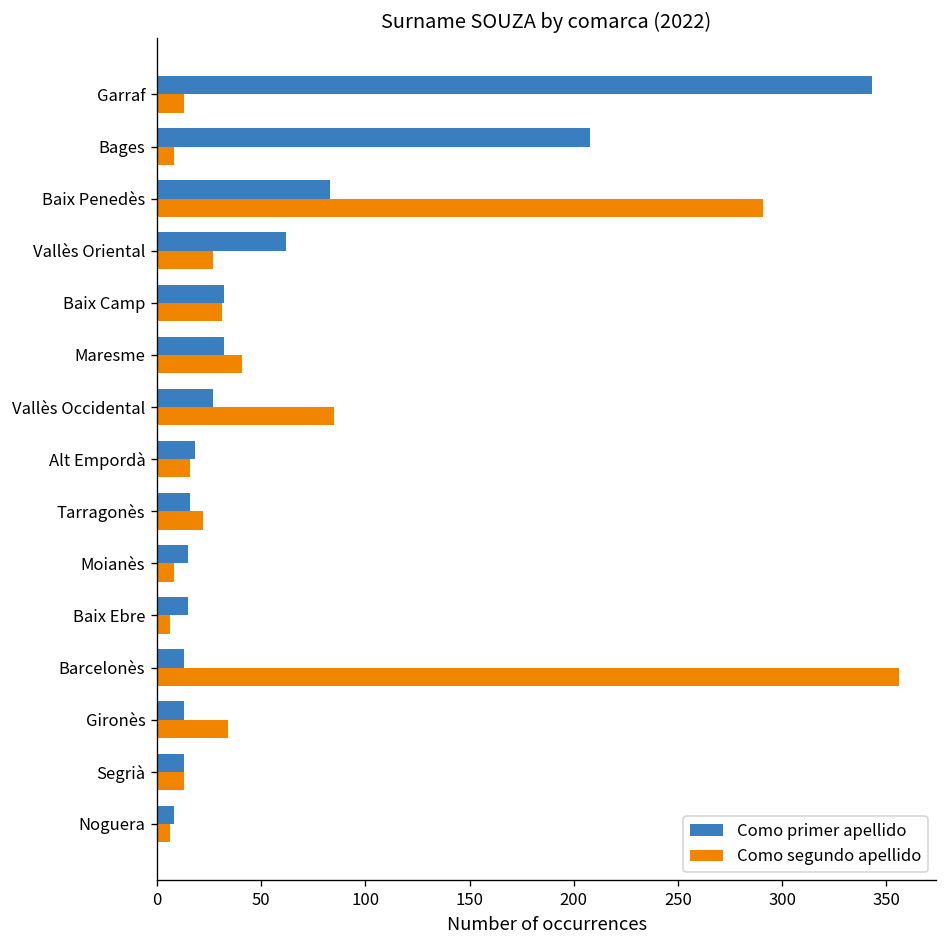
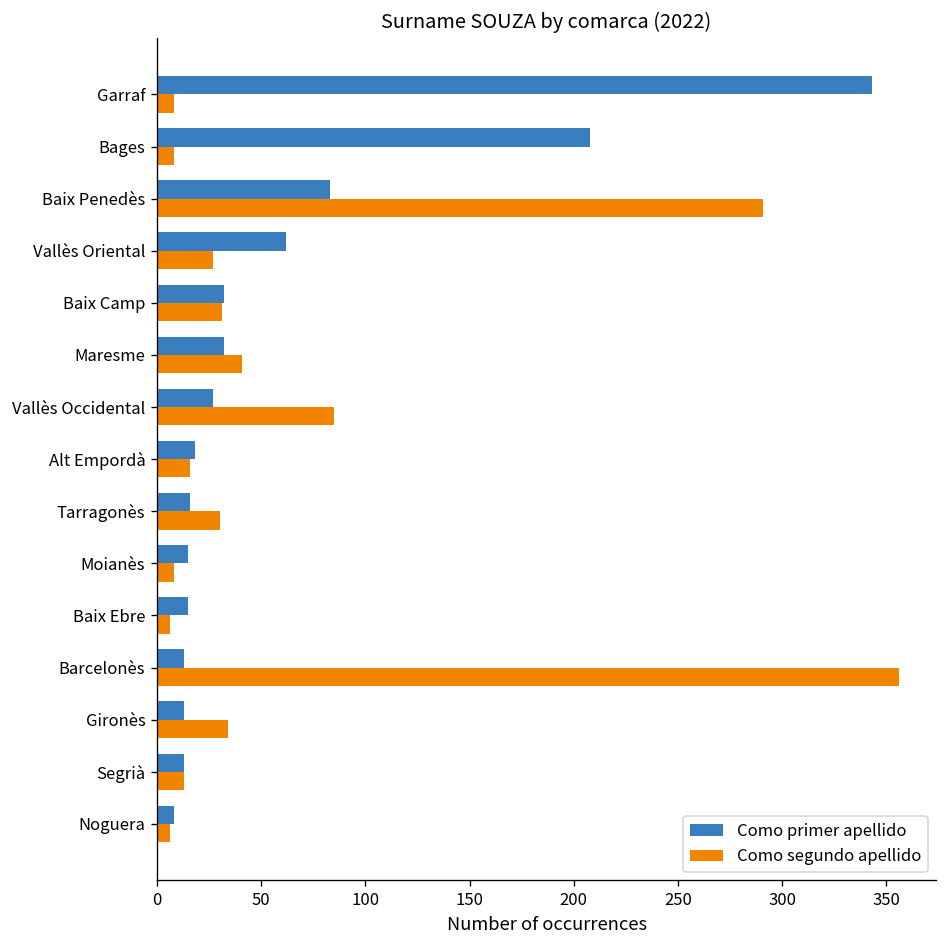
  {
    "Como primer apellido": {
      "Garraf": 343,
      "Bages": 208,
      "Baix Penedès": 83,
      "Vallès Oriental": 62,
      "Baix Camp": 32,
      "Maresme": 32,
      "Vallès Occidental": 27,
      "Alt Empordà": 18,
      "Tarragonès": 16,
      "Moianès": 15,
      "Baix Ebre": 15,
      "Barcelonès": 13,
      "Gironès": 13,
      "Segrià": 13,
      "Noguera": 8
    },
    "Como segundo apellido": {
-     "Garraf": 13,
+     "Garraf": 8,
      "Bages": 8,
      "Baix Penedès": 291,
      "Vallès Oriental": 27,
      "Baix Camp": 31,
      "Maresme": 41,
      "Vallès Occidental": 85,
      "Alt Empordà": 16,
-     "Tarragonès": 22,
+     "Tarragonès": 30,
      "Moianès": 8,
      "Baix Ebre": 6,
      "Barcelonès": 356,
      "Gironès": 34,
      "Segrià": 13,
      "Noguera": 6
    }
  }
